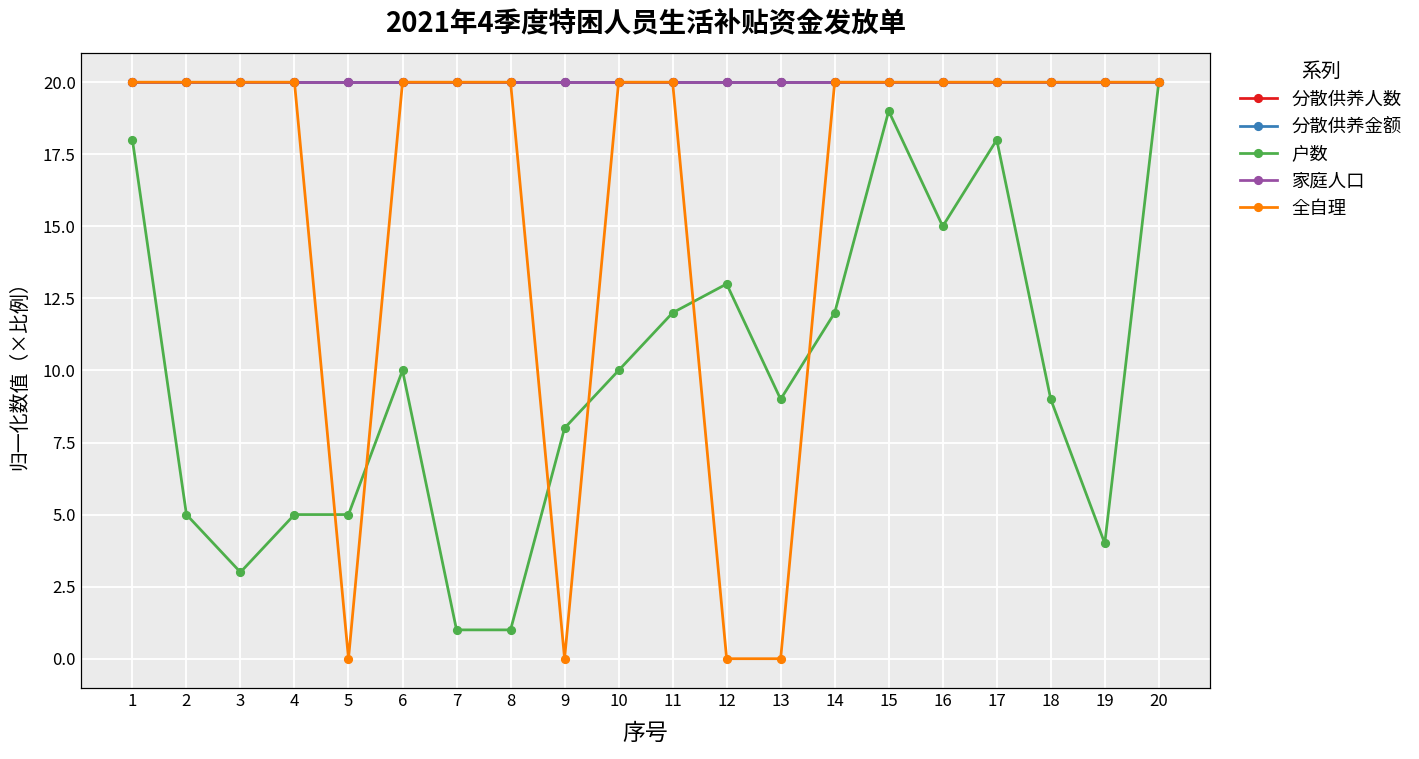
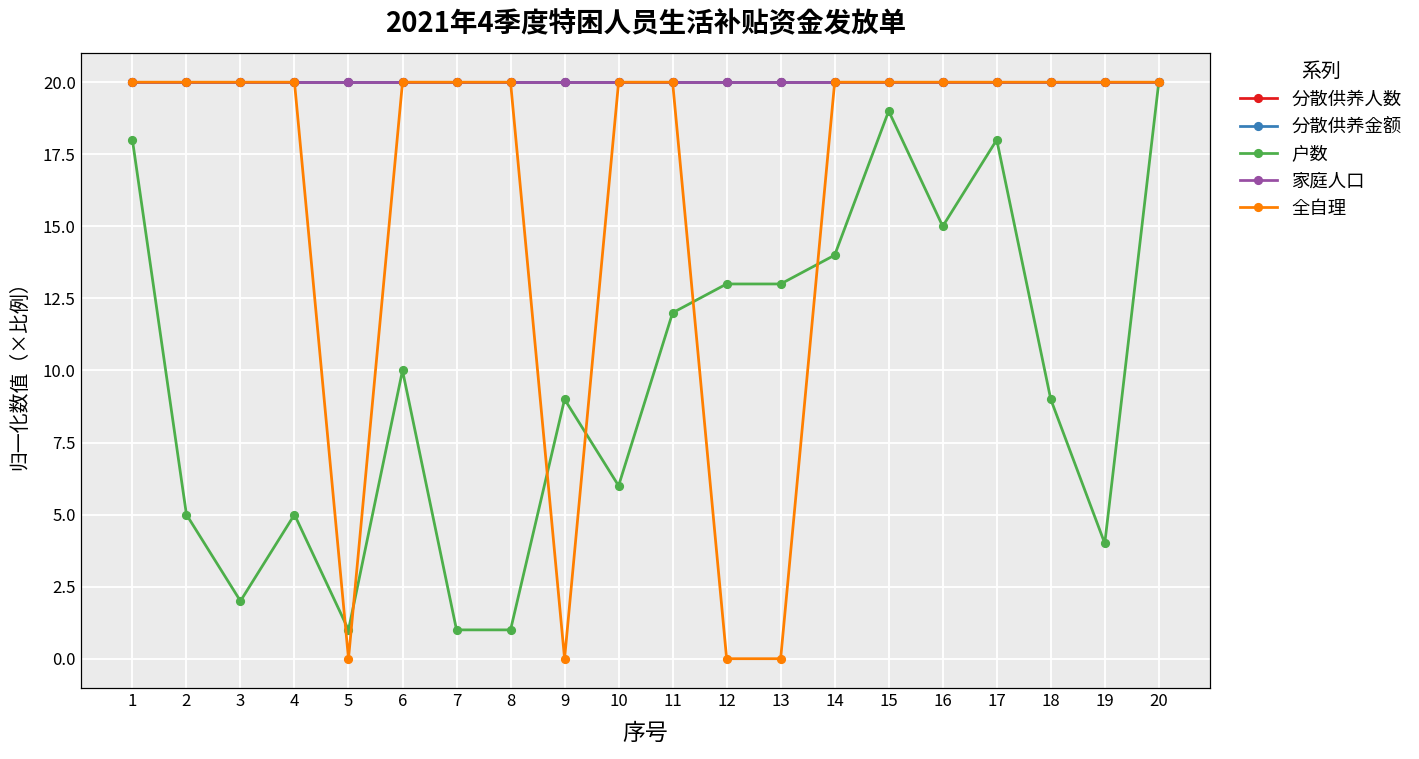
  {
    "家庭人口": {
      "5": 20,
      "9": 20,
      "12": 20,
      "13": 20
    },
    "户数": {
      "1": 18,
      "2": 5,
-     "3": 3,
+     "3": 2,
      "4": 5,
-     "5": 5,
+     "5": 1,
      "6": 10,
      "7": 1,
      "8": 1,
-     "9": 8,
-     "10": 10,
+     "9": 9,
+     "10": 6,
      "11": 12,
      "12": 13,
-     "13": 9,
-     "14": 12,
+     "13": 13,
+     "14": 14,
      "15": 19,
      "16": 15,
      "17": 18,
      "18": 9,
      "19": 4
    },
    "全自理": {
      "5": 0,
      "9": 0,
      "12": 0,
      "13": 0
    }
  }
